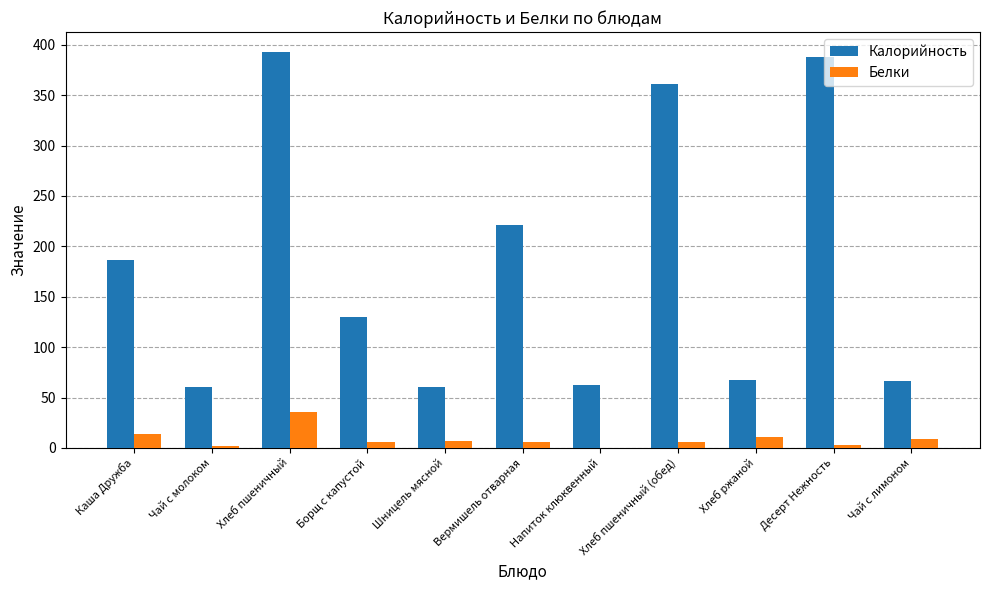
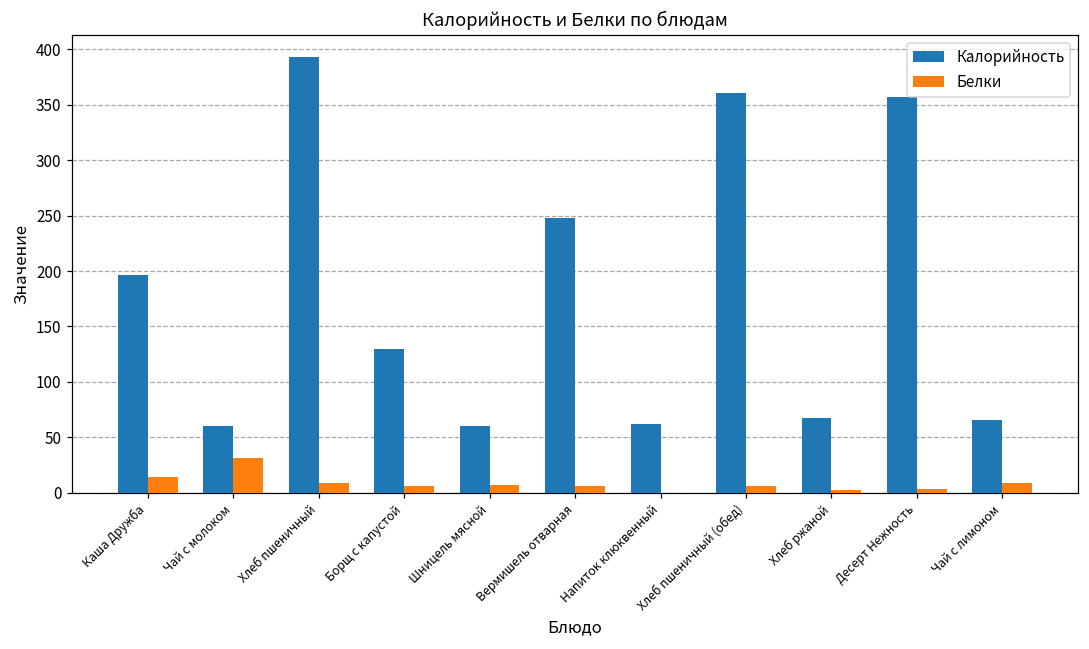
  {
    "Калорийность": {
-     "Каша Дружба": 186,
+     "Каша Дружба": 196,
      "Чай с молоком": 60,
      "Хлеб пшеничный": 393,
      "Борщ с капустой": 130,
      "Шницель мясной": 60,
-     "Вермишель отварная": 221,
+     "Вермишель отварная": 248,
      "Напиток клюквенный": 62,
      "Хлеб пшеничный (обед)": 361,
      "Хлеб ржаной": 67,
-     "Десерт Нежность": 388,
+     "Десерт Нежность": 357,
      "Чай с лимоном": 66
    },
    "Белки": {
      "Каша Дружба": 14,
-     "Чай с молоком": 2,
-     "Хлеб пшеничный": 36,
+     "Чай с молоком": 31,
+     "Хлеб пшеничный": 9,
      "Борщ с капустой": 6,
      "Шницель мясной": 7,
      "Вермишель отварная": 6,
      "Напиток клюквенный": 0,
      "Хлеб пшеничный (обед)": 6,
-     "Хлеб ржаной": 11,
+     "Хлеб ржаной": 2,
      "Десерт Нежность": 3,
      "Чай с лимоном": 9
    }
  }
